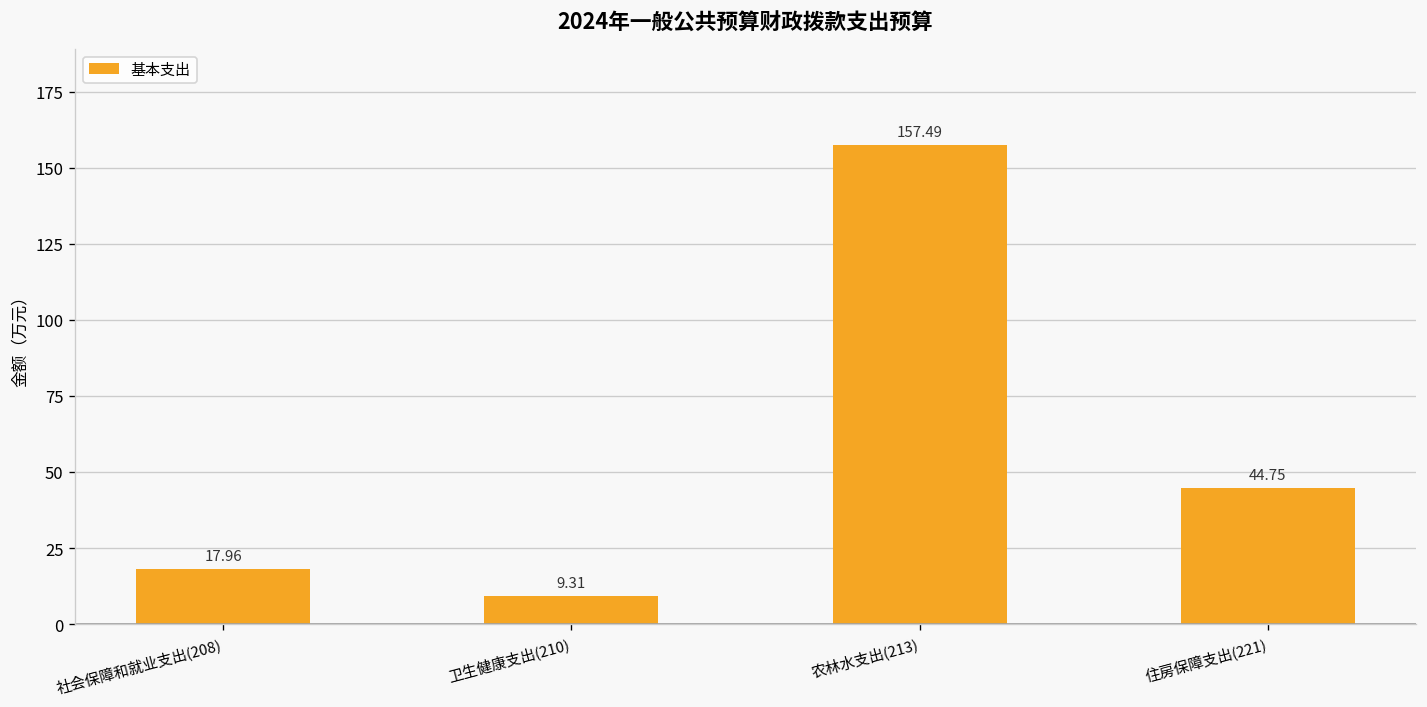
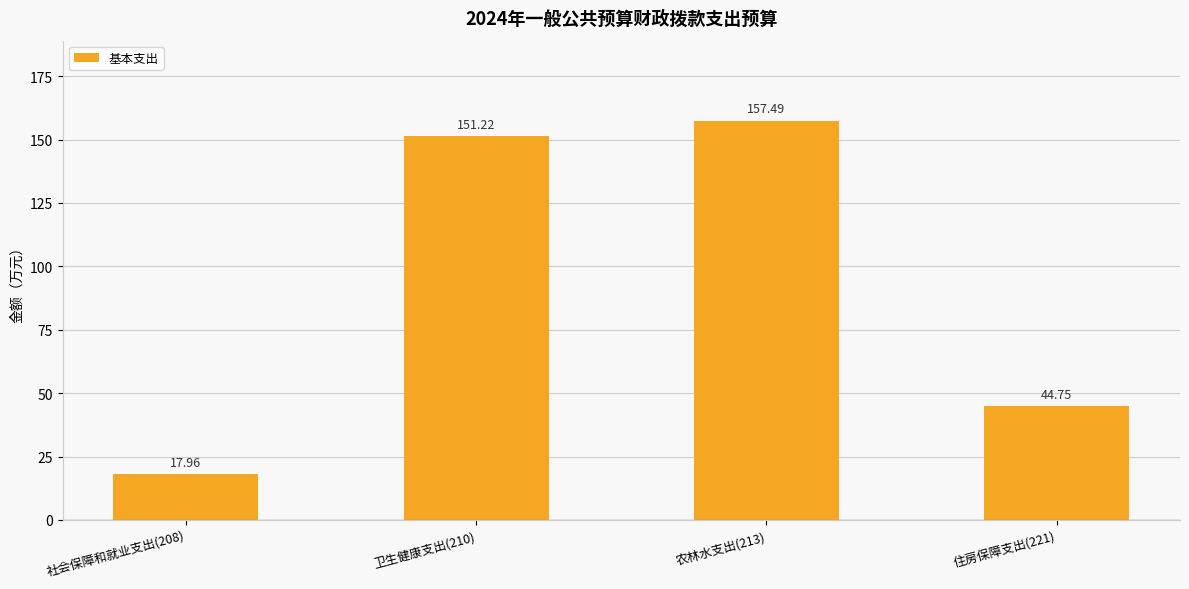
  {
    "社会保障和就业支出(208)": 17.96,
-   "卫生健康支出(210)": 9.31,
+   "卫生健康支出(210)": 151.22,
    "农林水支出(213)": 157.49,
    "住房保障支出(221)": 44.75
  }
